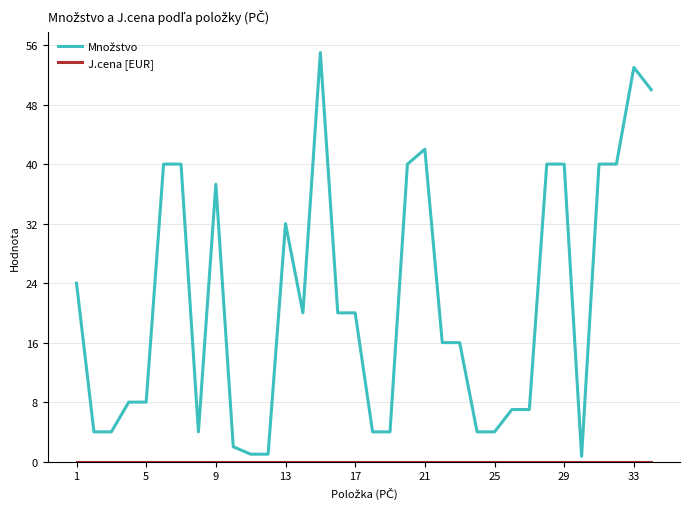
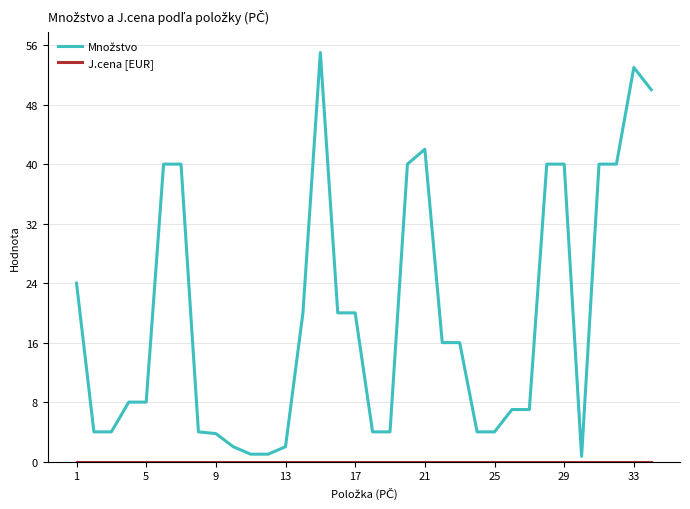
  {
    "Množstvo": {
      "1": 24,
      "5": 8,
-     "9": 37,
-     "13": 32,
+     "9": 4,
+     "13": 2,
      "17": 20,
      "21": 42,
      "25": 4,
      "29": 40,
      "33": 53
    },
    "J.cena [EUR]": {
      "1": 0,
      "5": 0,
      "9": 0,
      "13": 0,
      "17": 0,
      "21": 0,
      "25": 0,
      "29": 0,
      "33": 0
    }
  }
